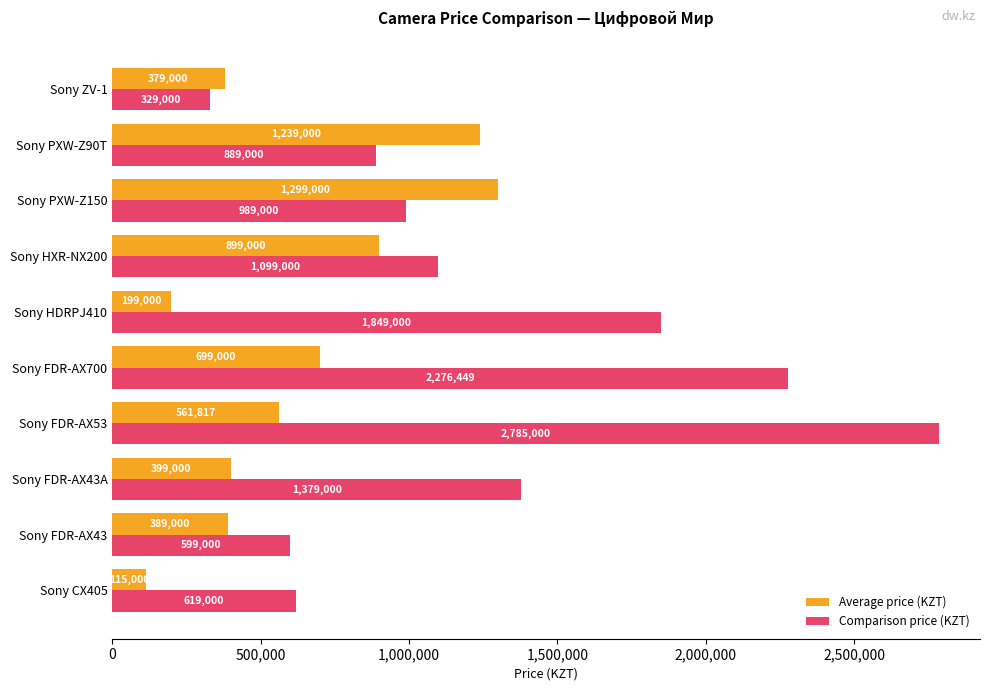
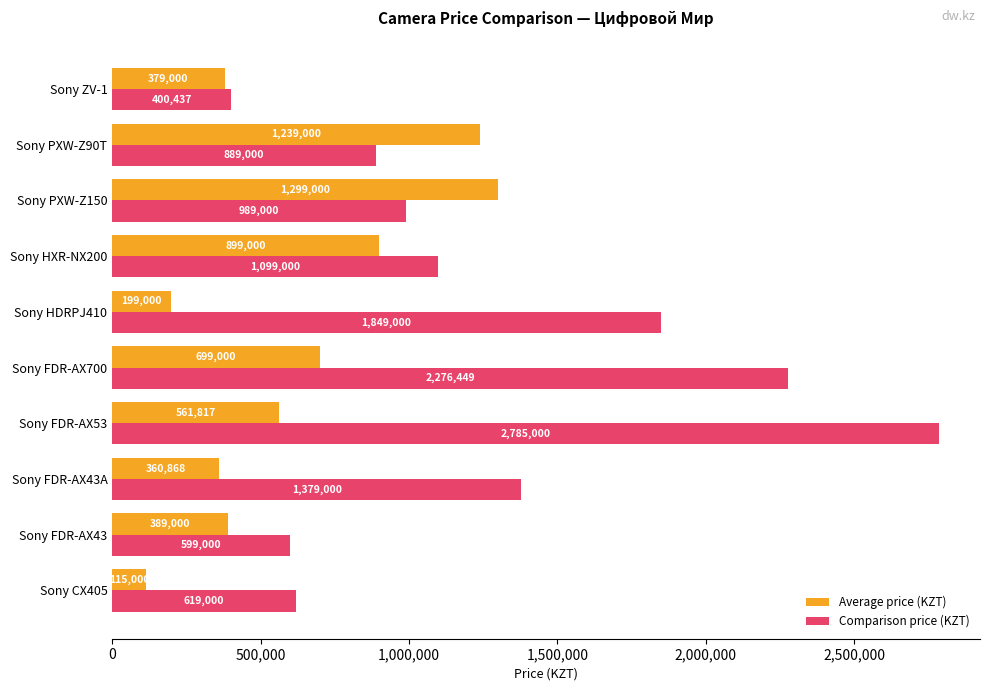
  {
    "Average price (KZT)": {
      "Sony ZV-1": "379,000",
      "Sony PXW-Z90T": "1,239,000",
      "Sony PXW-Z150": "1,299,000",
      "Sony HXR-NX200": "899,000",
      "Sony HDRPJ410": "199,000",
      "Sony FDR-AX700": "699,000",
      "Sony FDR-AX53": "561,817",
-     "Sony FDR-AX43A": "399,000",
+     "Sony FDR-AX43A": "360,868",
      "Sony FDR-AX43": "389,000",
      "Sony CX405": "115,000"
    },
    "Comparison price (KZT)": {
-     "Sony ZV-1": "329,000",
+     "Sony ZV-1": "400,437",
      "Sony PXW-Z90T": "889,000",
      "Sony PXW-Z150": "989,000",
      "Sony HXR-NX200": "1,099,000",
      "Sony HDRPJ410": "1,849,000",
      "Sony FDR-AX700": "2,276,449",
      "Sony FDR-AX53": "2,785,000",
      "Sony FDR-AX43A": "1,379,000",
      "Sony FDR-AX43": "599,000",
      "Sony CX405": "619,000"
    }
  }
